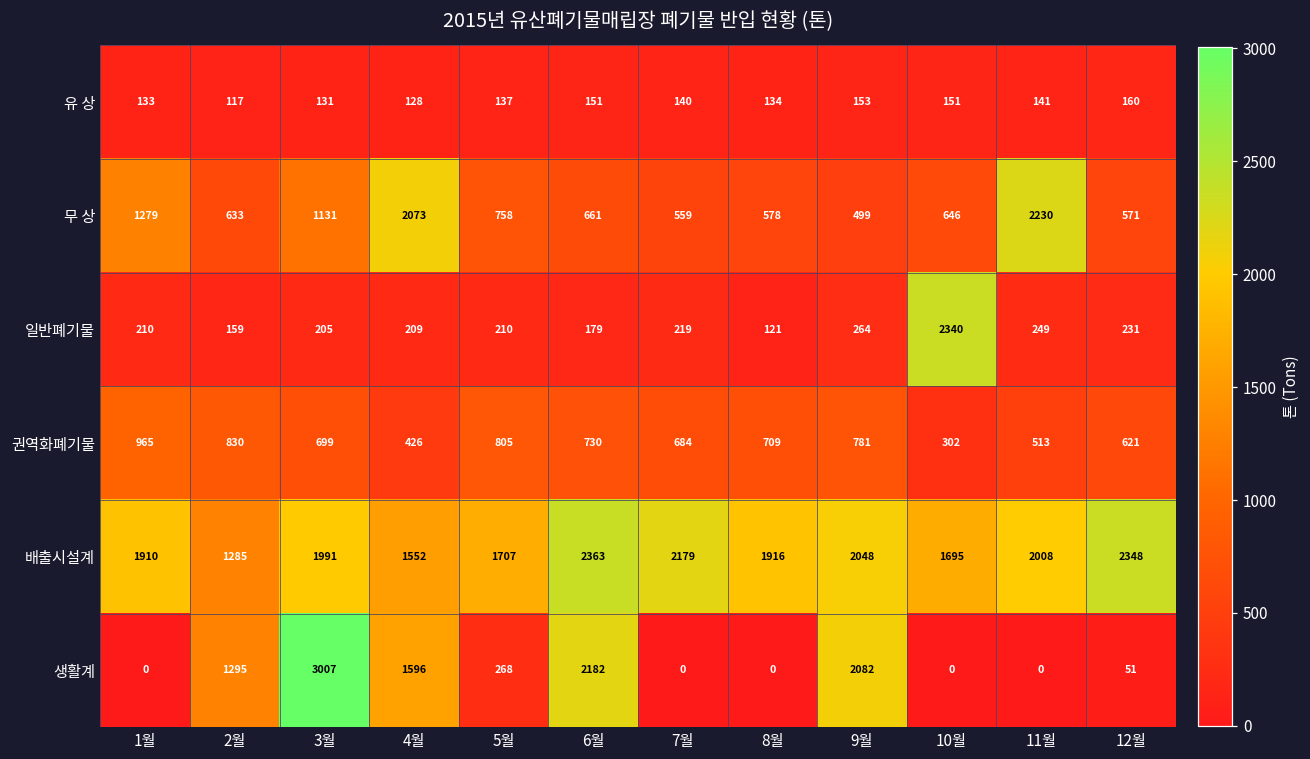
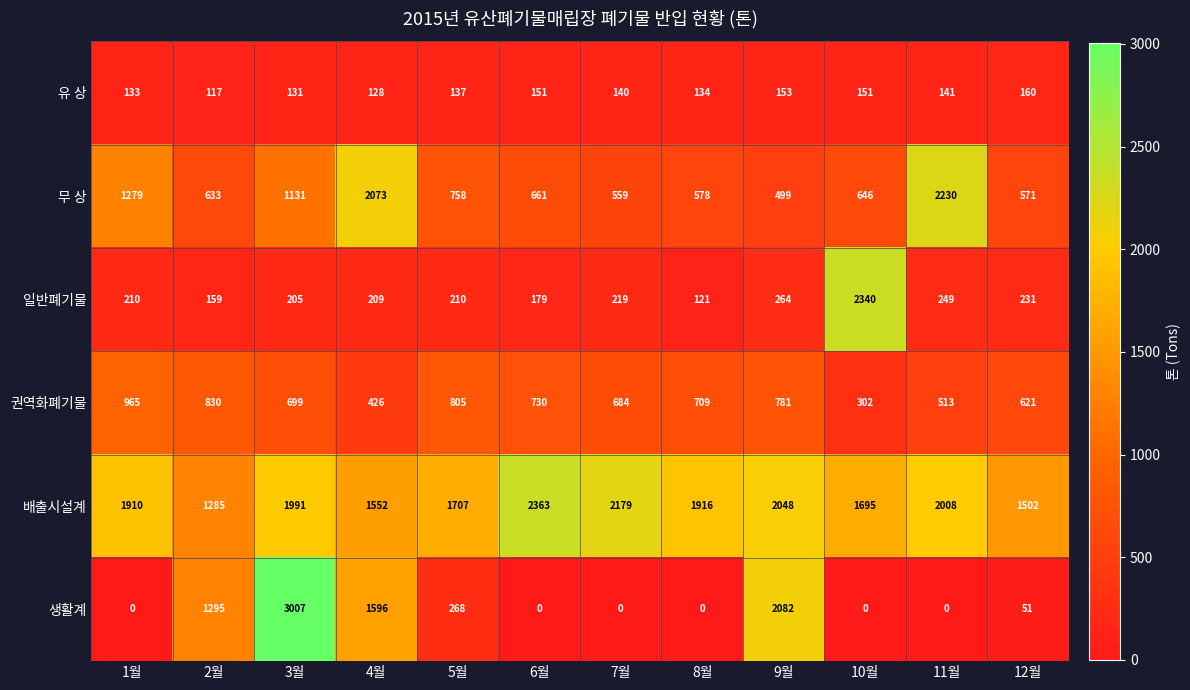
  {
    "유 상": {
      "1월": 133,
      "2월": 117,
      "3월": 131,
      "4월": 128,
      "5월": 137,
      "6월": 151,
      "7월": 140,
      "8월": 134,
      "9월": 153,
      "10월": 151,
      "11월": 141,
      "12월": 160
    },
    "무 상": {
      "1월": 1279,
      "2월": 633,
      "3월": 1131,
      "4월": 2073,
      "5월": 758,
      "6월": 661,
      "7월": 559,
      "8월": 578,
      "9월": 499,
      "10월": 646,
      "11월": 2230,
      "12월": 571
    },
    "일반폐기물": {
      "1월": 210,
      "2월": 159,
      "3월": 205,
      "4월": 209,
      "5월": 210,
      "6월": 179,
      "7월": 219,
      "8월": 121,
      "9월": 264,
      "10월": 2340,
      "11월": 249,
      "12월": 231
    },
    "권역화폐기물": {
      "1월": 965,
      "2월": 830,
      "3월": 699,
      "4월": 426,
      "5월": 805,
      "6월": 730,
      "7월": 684,
      "8월": 709,
      "9월": 781,
      "10월": 302,
      "11월": 513,
      "12월": 621
    },
    "배출시설계": {
      "1월": 1910,
      "2월": 1285,
      "3월": 1991,
      "4월": 1552,
      "5월": 1707,
      "6월": 2363,
      "7월": 2179,
      "8월": 1916,
      "9월": 2048,
      "10월": 1695,
      "11월": 2008,
-     "12월": 2348
+     "12월": 1502
    },
    "생활계": {
      "1월": 0,
      "2월": 1295,
      "3월": 3007,
      "4월": 1596,
      "5월": 268,
-     "6월": 2182,
+     "6월": 0,
      "7월": 0,
      "8월": 0,
      "9월": 2082,
      "10월": 0,
      "11월": 0,
      "12월": 51
    }
  }
